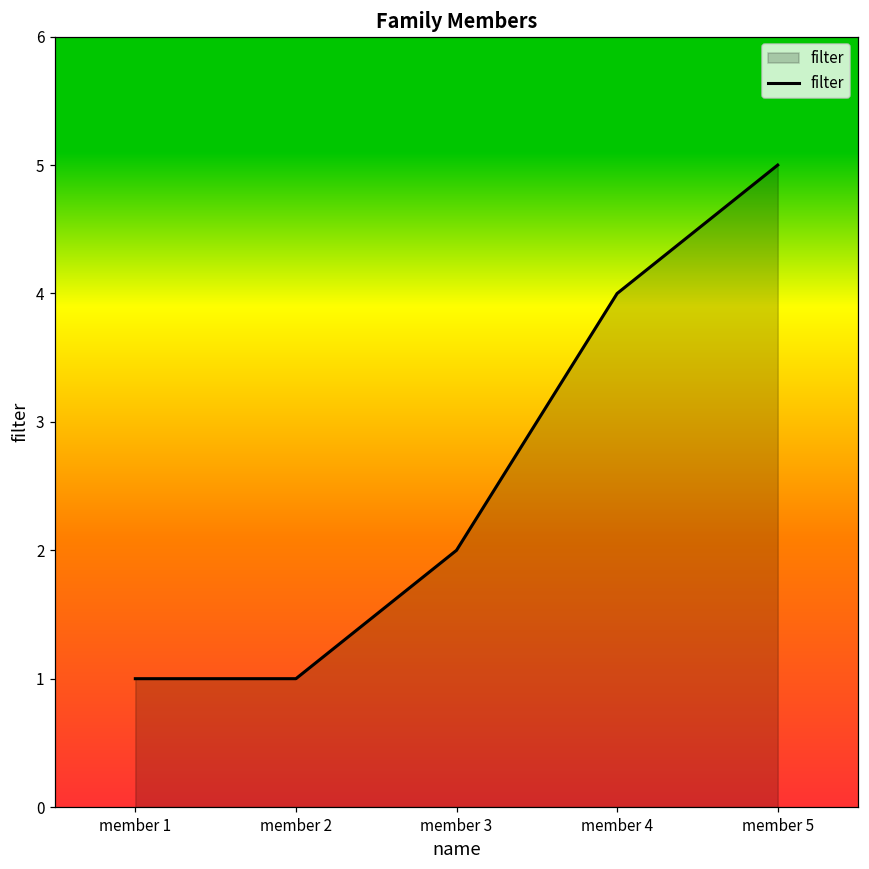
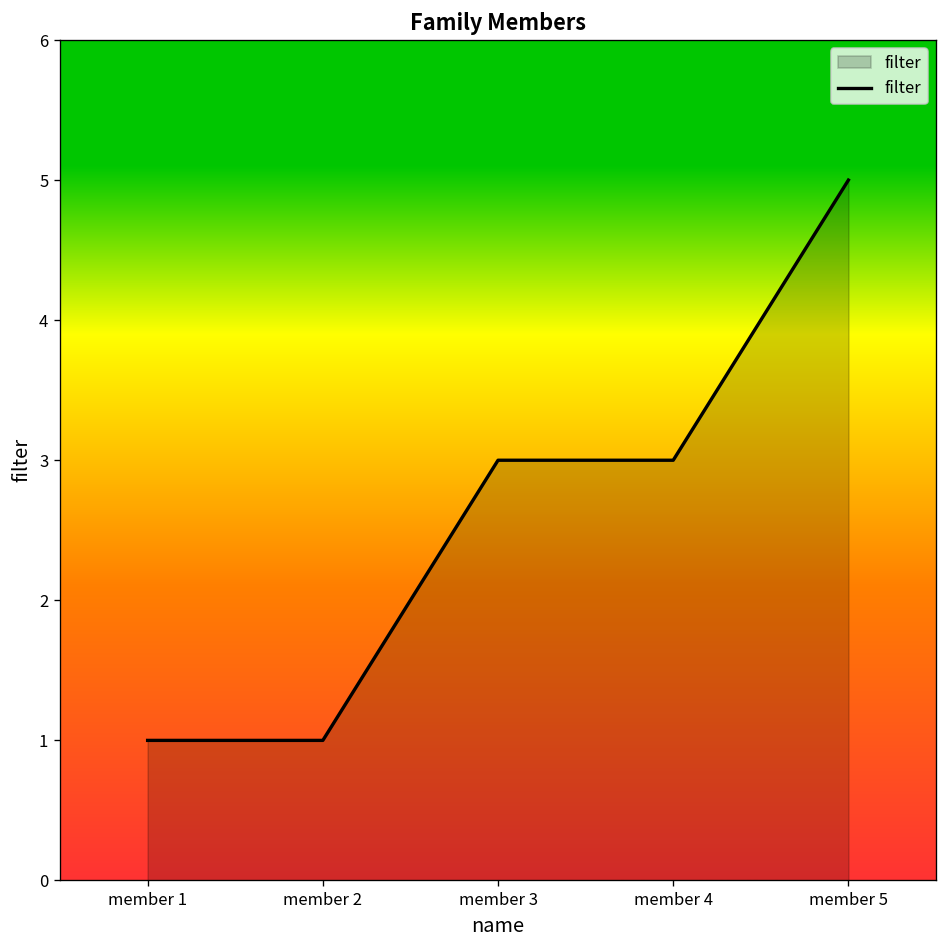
  {
    "member 1": 1,
    "member 2": 1,
-   "member 3": 2,
-   "member 4": 4,
+   "member 3": 3,
+   "member 4": 3,
    "member 5": 5
  }
